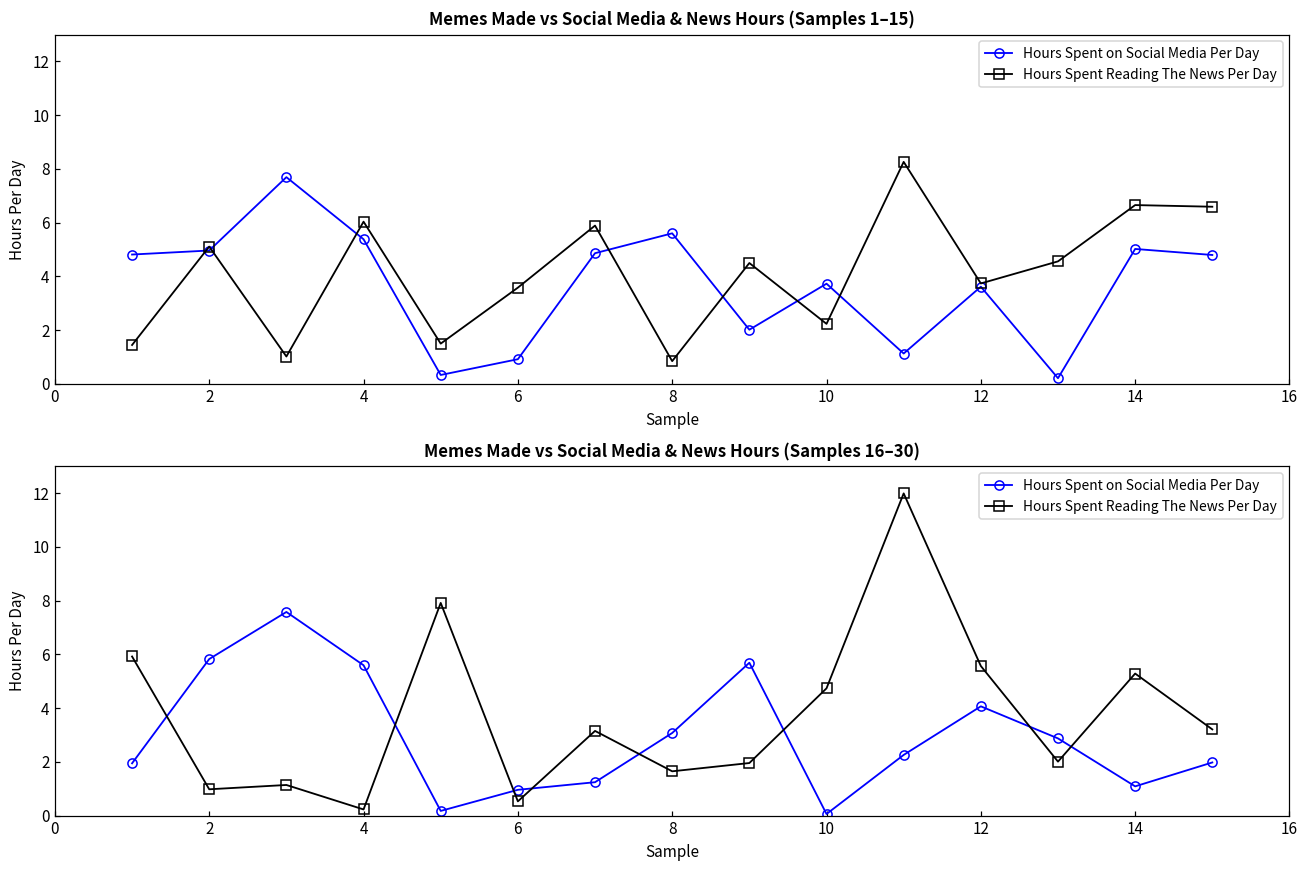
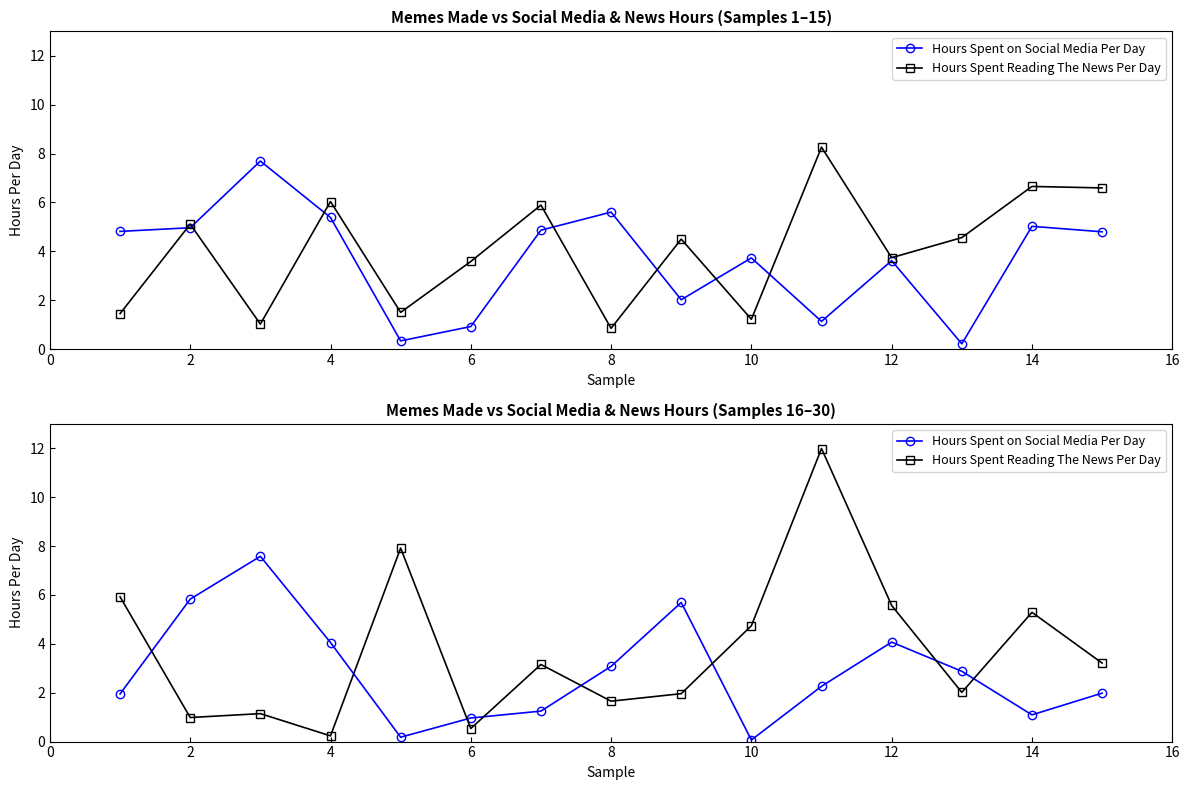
  {
    "Memes Made vs Social Media & News Hours (Samples 1–15)": {
      "Hours Spent on Social Media Per Day": {
        "2": 5.0,
        "4": 5.4,
        "6": 0.9,
        "8": 5.6,
        "10": 3.7,
        "12": 3.6,
        "14": 5.0
      },
      "Hours Spent Reading The News Per Day": {
        "2": 5.1,
        "4": 6.0,
        "6": 3.6,
        "8": 0.8,
-       "10": 2.2,
+       "10": 1.2,
        "12": 3.7,
        "14": 6.7
      }
    },
    "Memes Made vs Social Media & News Hours (Samples 16–30)": {
      "Hours Spent on Social Media Per Day": {
        "2": 5.8,
-       "4": 5.6,
+       "4": 4.1,
        "6": 1.0,
        "8": 3.1,
        "10": 0.1,
        "12": 4.1,
        "14": 1.1
      },
      "Hours Spent Reading The News Per Day": {
        "2": 1.0,
        "4": 0.2,
        "6": 0.5,
        "8": 1.7,
        "10": 4.7,
        "12": 5.6,
        "14": 5.3
      }
    }
  }
